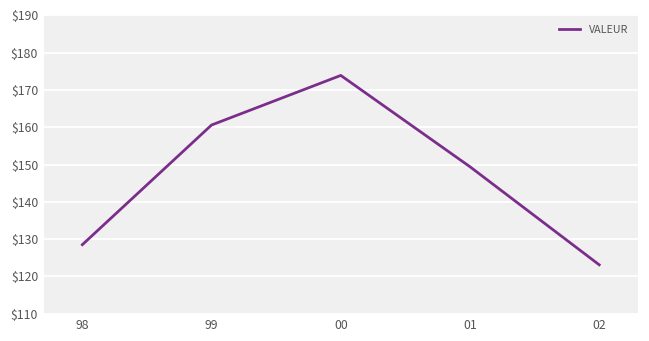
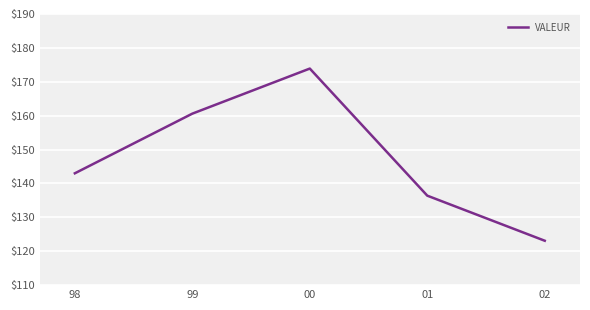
  {
-   "98": "$129",
+   "98": "$143",
    "99": "$161",
    "00": "$174",
-   "01": "$149",
+   "01": "$136",
    "02": "$123"
  }
